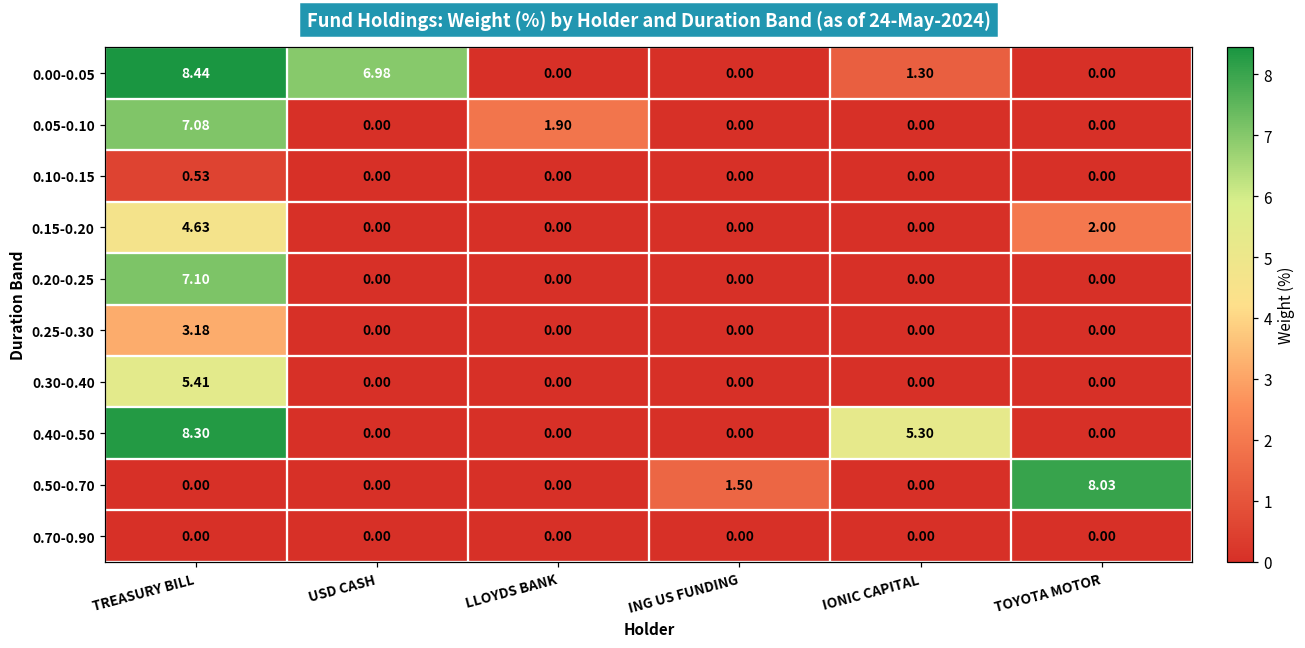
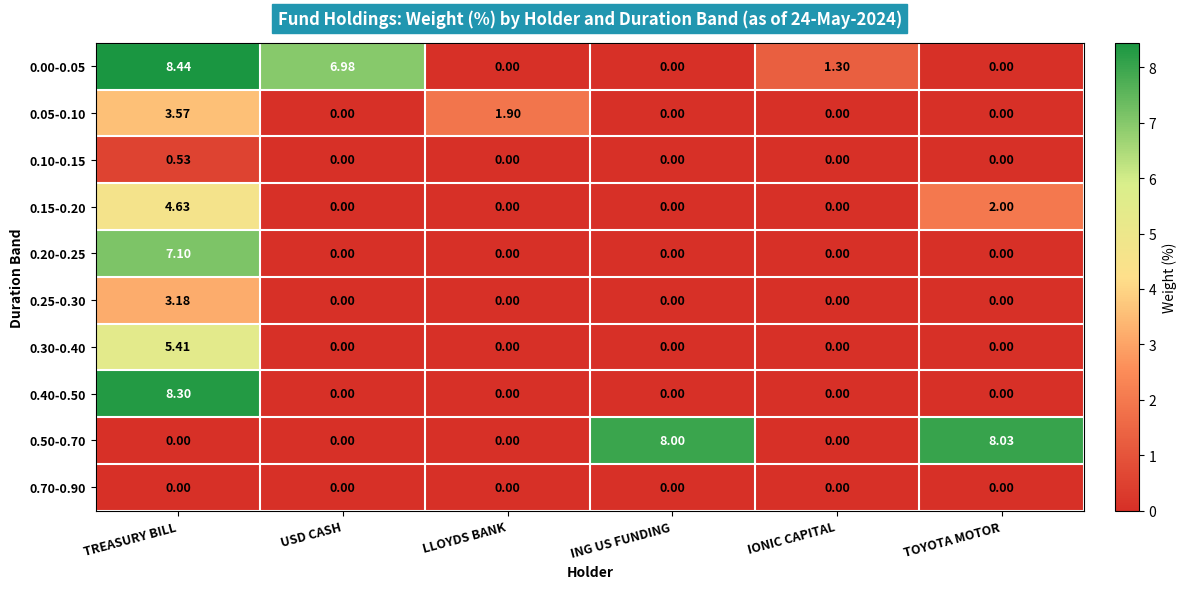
  {
    "0.00-0.05": {
      "TREASURY BILL": 8.44,
      "USD CASH": 6.98,
      "LLOYDS BANK": 0.00,
      "ING US FUNDING": 0.00,
      "IONIC CAPITAL": 1.30,
      "TOYOTA MOTOR": 0.00
    },
    "0.05-0.10": {
-     "TREASURY BILL": 7.08,
+     "TREASURY BILL": 3.57,
      "USD CASH": 0.00,
      "LLOYDS BANK": 1.90,
      "ING US FUNDING": 0.00,
      "IONIC CAPITAL": 0.00,
      "TOYOTA MOTOR": 0.00
    },
    "0.10-0.15": {
      "TREASURY BILL": 0.53,
      "USD CASH": 0.00,
      "LLOYDS BANK": 0.00,
      "ING US FUNDING": 0.00,
      "IONIC CAPITAL": 0.00,
      "TOYOTA MOTOR": 0.00
    },
    "0.15-0.20": {
      "TREASURY BILL": 4.63,
      "USD CASH": 0.00,
      "LLOYDS BANK": 0.00,
      "ING US FUNDING": 0.00,
      "IONIC CAPITAL": 0.00,
      "TOYOTA MOTOR": 2.00
    },
    "0.20-0.25": {
      "TREASURY BILL": 7.10,
      "USD CASH": 0.00,
      "LLOYDS BANK": 0.00,
      "ING US FUNDING": 0.00,
      "IONIC CAPITAL": 0.00,
      "TOYOTA MOTOR": 0.00
    },
    "0.25-0.30": {
      "TREASURY BILL": 3.18,
      "USD CASH": 0.00,
      "LLOYDS BANK": 0.00,
      "ING US FUNDING": 0.00,
      "IONIC CAPITAL": 0.00,
      "TOYOTA MOTOR": 0.00
    },
    "0.30-0.40": {
      "TREASURY BILL": 5.41,
      "USD CASH": 0.00,
      "LLOYDS BANK": 0.00,
      "ING US FUNDING": 0.00,
      "IONIC CAPITAL": 0.00,
      "TOYOTA MOTOR": 0.00
    },
    "0.40-0.50": {
      "TREASURY BILL": 8.30,
      "USD CASH": 0.00,
      "LLOYDS BANK": 0.00,
      "ING US FUNDING": 0.00,
-     "IONIC CAPITAL": 5.30,
+     "IONIC CAPITAL": 0.00,
      "TOYOTA MOTOR": 0.00
    },
    "0.50-0.70": {
      "TREASURY BILL": 0.00,
      "USD CASH": 0.00,
      "LLOYDS BANK": 0.00,
-     "ING US FUNDING": 1.50,
+     "ING US FUNDING": 8.00,
      "IONIC CAPITAL": 0.00,
      "TOYOTA MOTOR": 8.03
    },
    "0.70-0.90": {
      "TREASURY BILL": 0.00,
      "USD CASH": 0.00,
      "LLOYDS BANK": 0.00,
      "ING US FUNDING": 0.00,
      "IONIC CAPITAL": 0.00,
      "TOYOTA MOTOR": 0.00
    }
  }
